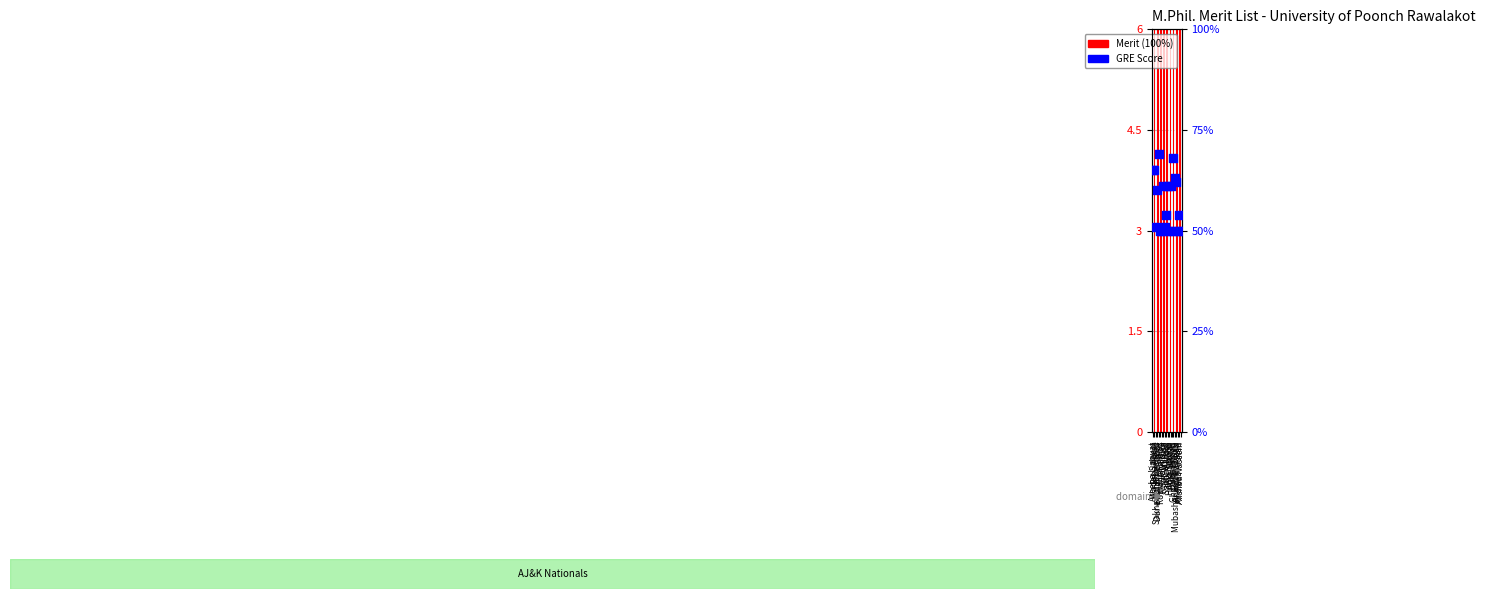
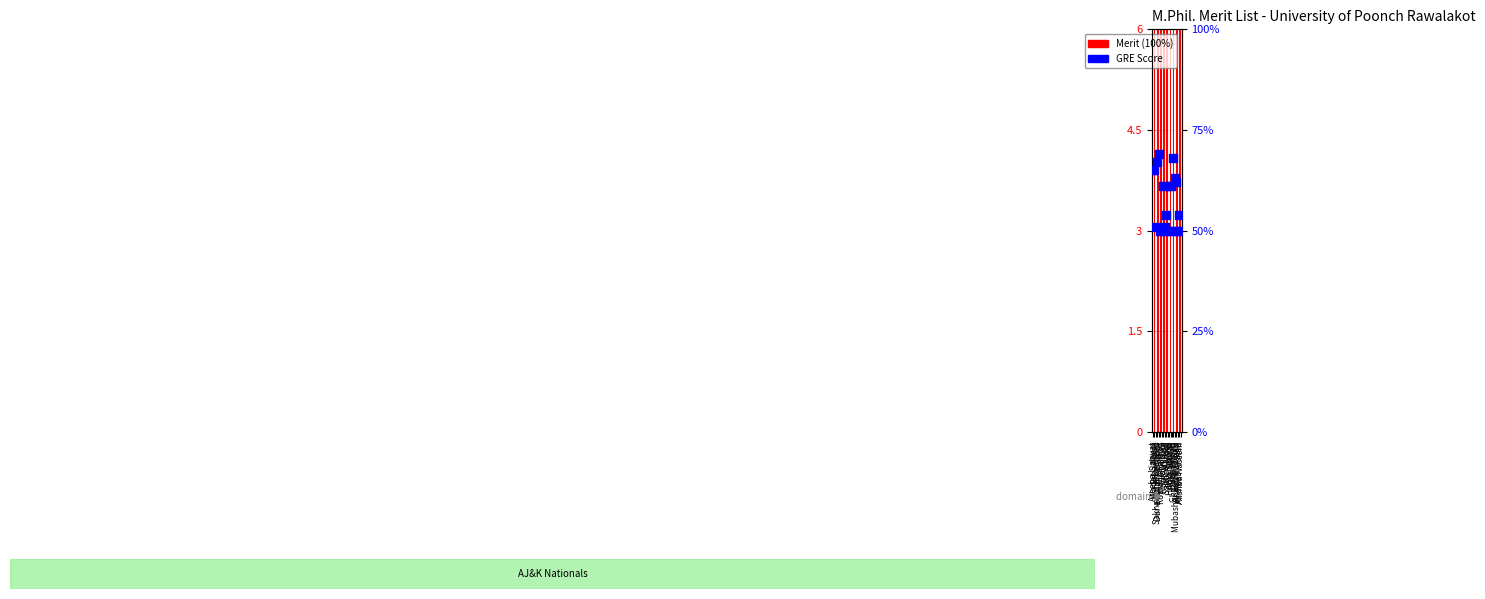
  {
    "GRE Score": {
-     "Sakhawat Khursheed": "60%"
+     "Sakhawat Khursheed": "67%"
    }
  }
